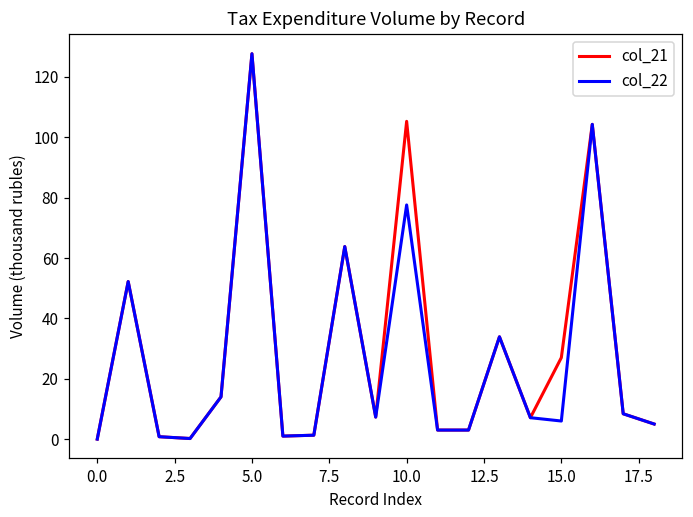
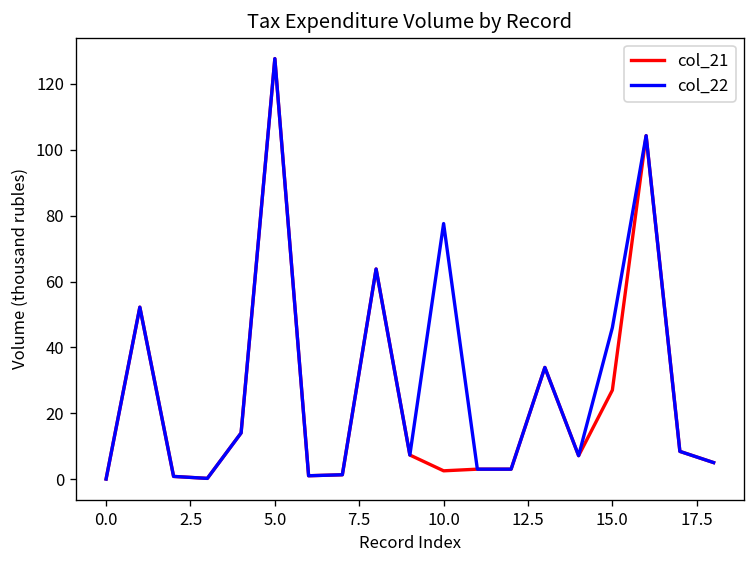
  {
    "col_21": {
-     "10.0": 105,
+     "10.0": 3,
      "15.0": 27
    },
    "col_22": {
      "10.0": 78,
-     "15.0": 6
+     "15.0": 46
    }
  }
